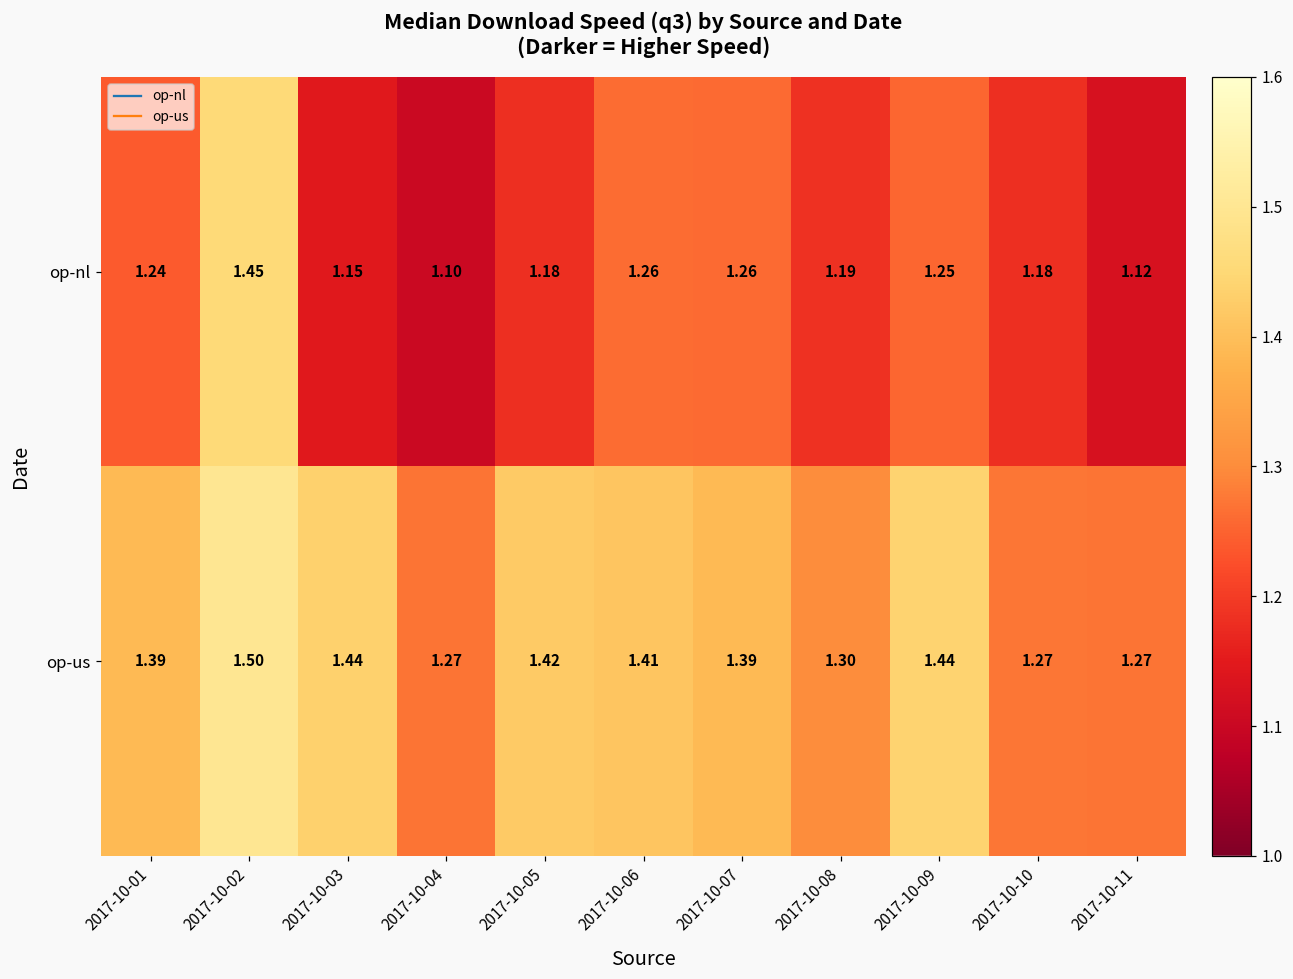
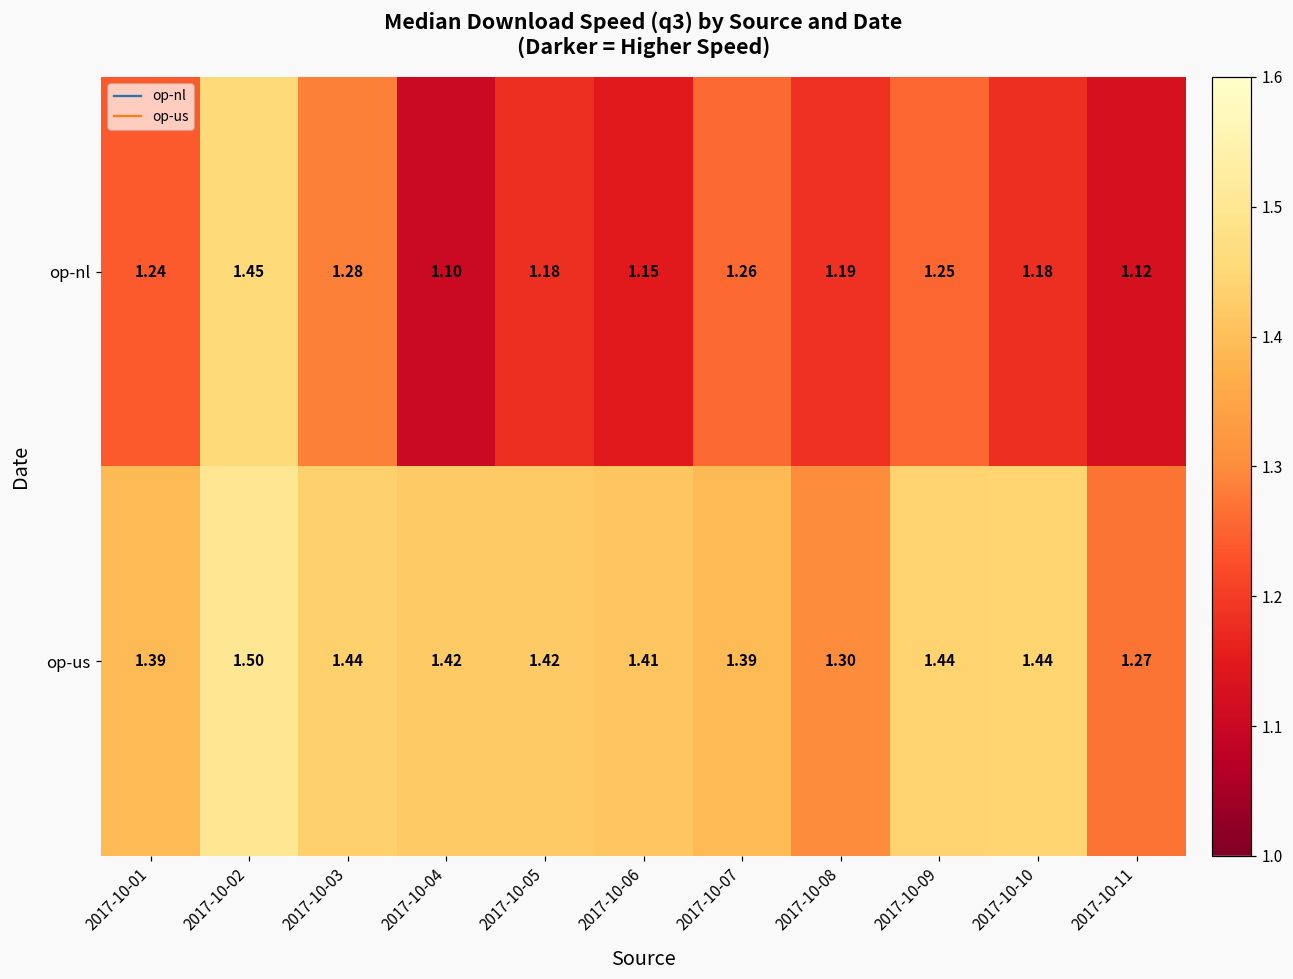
  {
    "op-nl": {
      "2017-10-01": 1.24,
      "2017-10-02": 1.45,
-     "2017-10-03": 1.15,
+     "2017-10-03": 1.28,
      "2017-10-04": 1.10,
      "2017-10-05": 1.18,
-     "2017-10-06": 1.26,
+     "2017-10-06": 1.15,
      "2017-10-07": 1.26,
      "2017-10-08": 1.19,
      "2017-10-09": 1.25,
      "2017-10-10": 1.18,
      "2017-10-11": 1.12
    },
    "op-us": {
      "2017-10-01": 1.39,
      "2017-10-02": 1.50,
      "2017-10-03": 1.44,
-     "2017-10-04": 1.27,
+     "2017-10-04": 1.42,
      "2017-10-05": 1.42,
      "2017-10-06": 1.41,
      "2017-10-07": 1.39,
      "2017-10-08": 1.30,
      "2017-10-09": 1.44,
-     "2017-10-10": 1.27,
+     "2017-10-10": 1.44,
      "2017-10-11": 1.27
    }
  }
